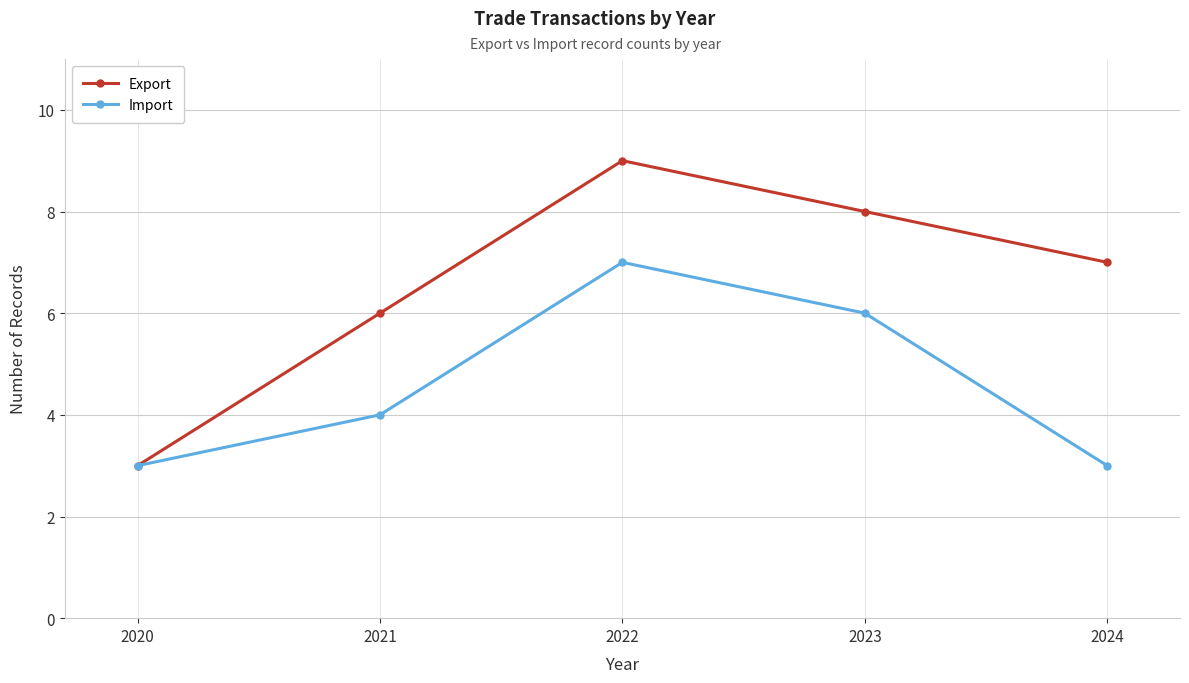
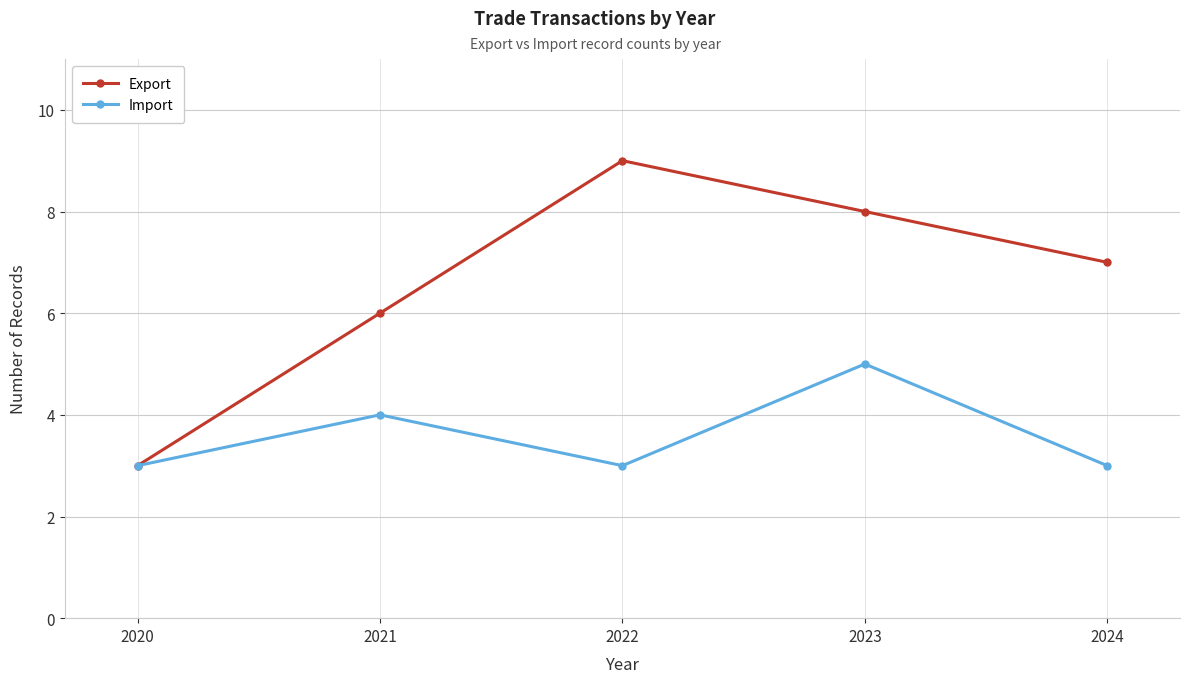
  {
    "Export": {
      "2021": 6,
      "2022": 9,
      "2023": 8,
      "2024": 7
    },
    "Import": {
      "2021": 4,
-     "2022": 7,
-     "2023": 6,
+     "2022": 3,
+     "2023": 5,
      "2024": 3
    }
  }
